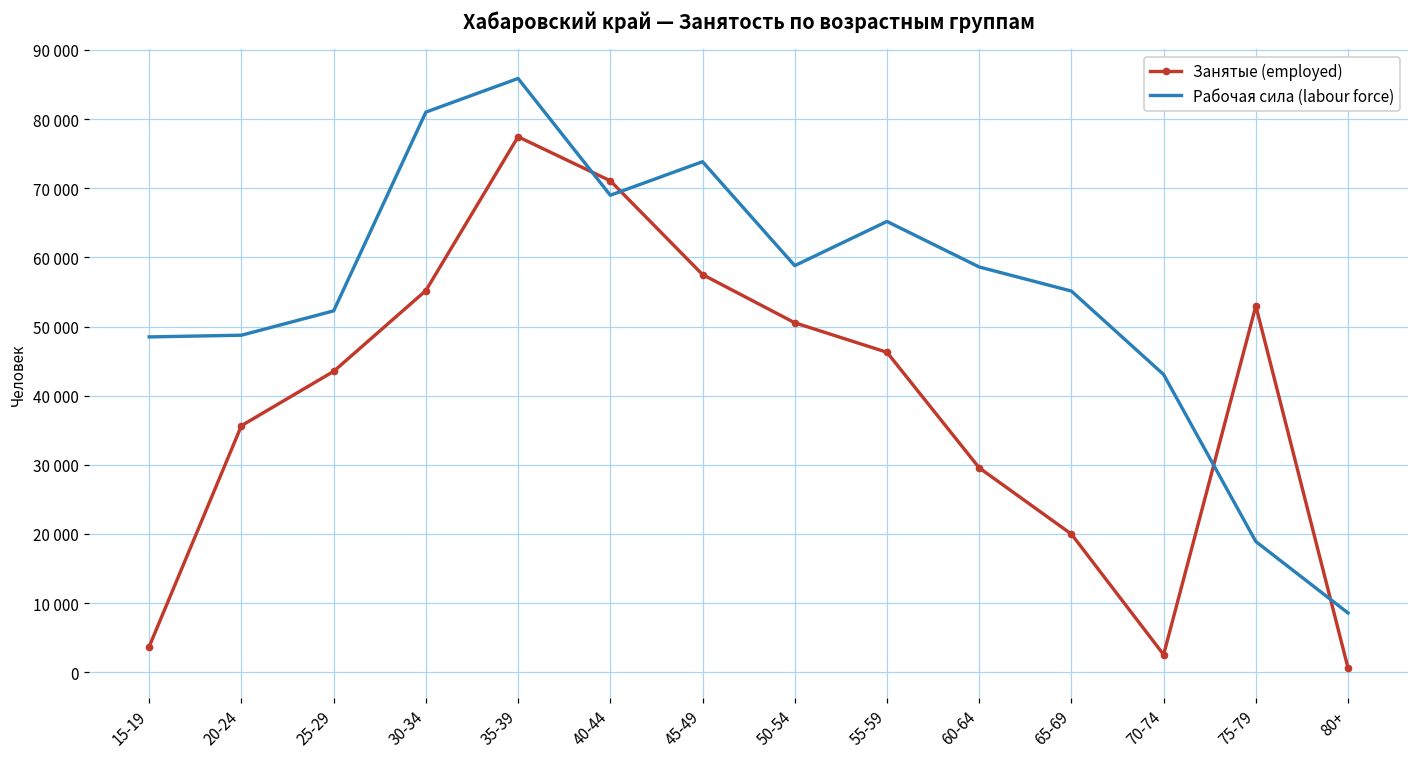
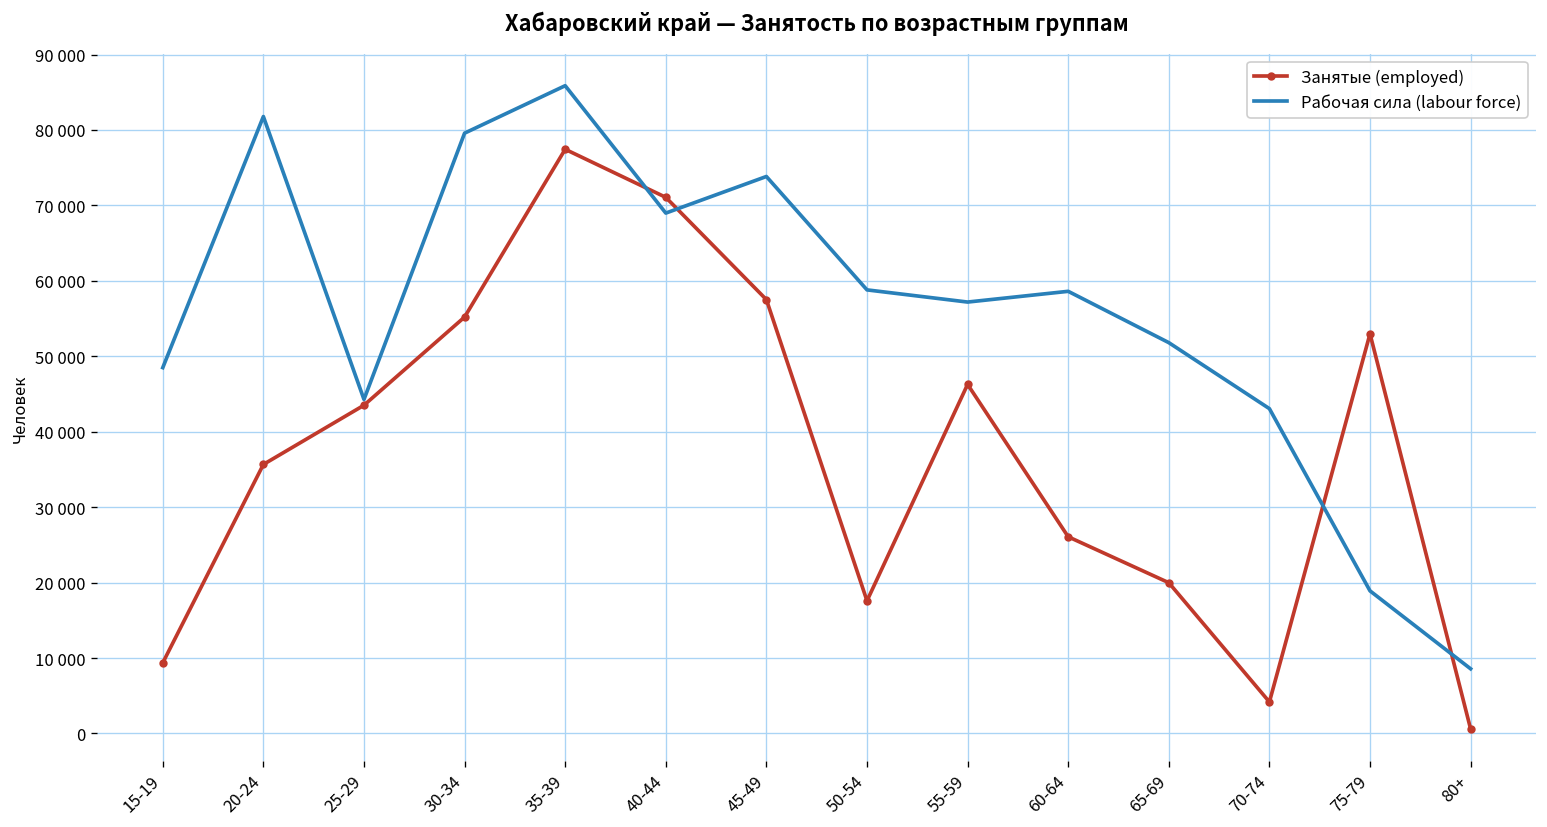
  {
    "Занятые (employed)": {
-     "15-19": 4000,
+     "15-19": 9000,
      "20-24": 36000,
      "25-29": 44000,
      "30-34": 55000,
      "35-39": 77000,
      "40-44": 71000,
      "45-49": 58000,
-     "50-54": 51000,
+     "50-54": 18000,
      "55-59": 46000,
-     "60-64": 30000,
+     "60-64": 26000,
      "65-69": 20000,
-     "70-74": 3000,
+     "70-74": 4000,
      "75-79": 53000,
      "80+": 1000
    },
    "Рабочая сила (labour force)": {
      "15-19": 48000,
-     "20-24": 49000,
-     "25-29": 52000,
-     "30-34": 81000,
+     "20-24": 82000,
+     "25-29": 44000,
+     "30-34": 80000,
      "35-39": 86000,
      "40-44": 69000,
      "45-49": 74000,
      "50-54": 59000,
-     "55-59": 65000,
+     "55-59": 57000,
      "60-64": 59000,
-     "65-69": 55000,
+     "65-69": 52000,
      "70-74": 43000,
      "75-79": 19000,
      "80+": 9000
    }
  }
